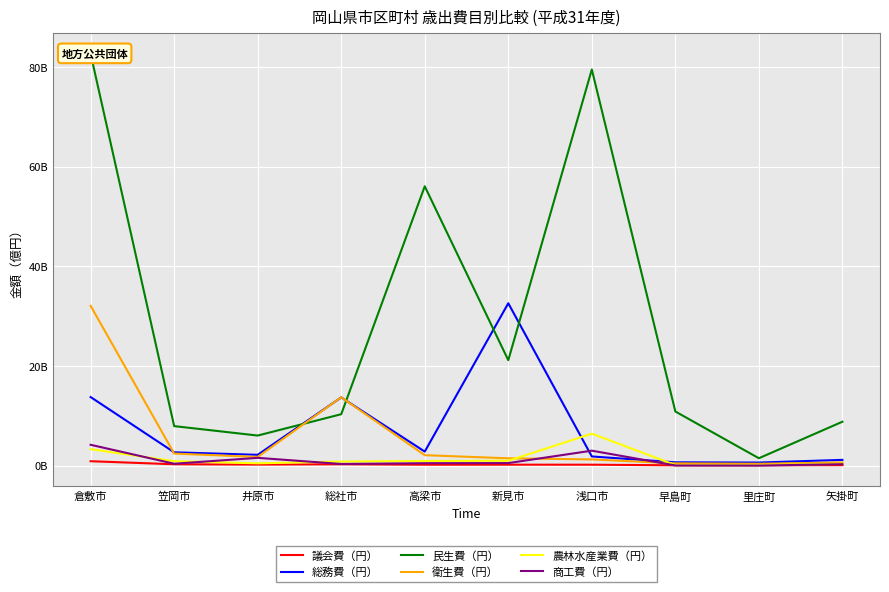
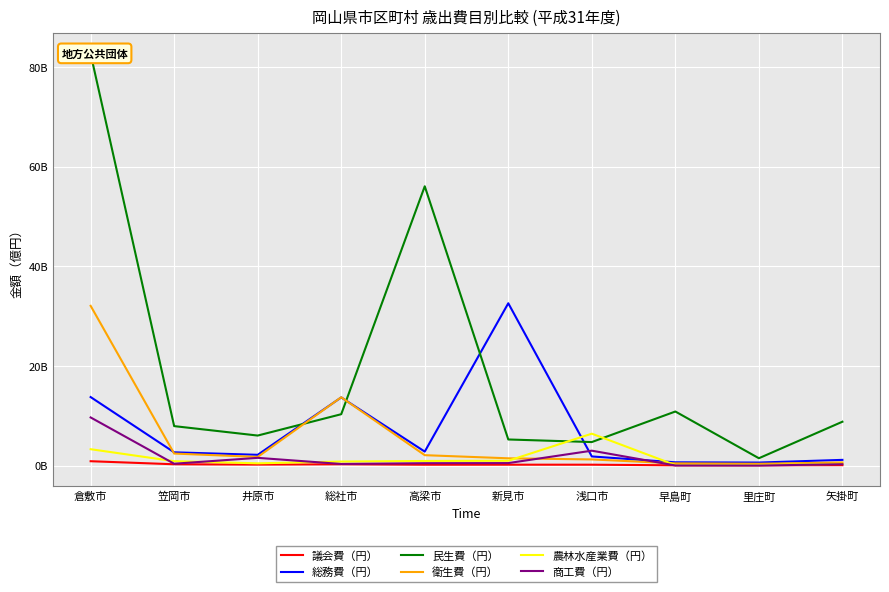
  {
    "議会費（円）": {
      "倉敷市": 1000000000,
      "浅口市": 0
    },
    "総務費（円）": {
      "倉敷市": 14000000000,
      "高梁市": 3000000000,
      "新見市": 33000000000,
      "浅口市": 2000000000,
      "矢掛町": 1000000000
    },
    "民生費（円）": {
      "笠岡市": 8000000000,
      "井原市": 6000000000,
      "総社市": 10000000000,
      "高梁市": 56000000000,
-     "新見市": 21000000000,
-     "浅口市": 79000000000,
+     "新見市": 5000000000,
+     "浅口市": 5000000000,
      "早島町": 11000000000,
      "里庄町": 1000000000,
      "矢掛町": 9000000000
    },
    "衛生費（円）": {
      "倉敷市": 32000000000,
      "高梁市": 2000000000,
      "浅口市": 1000000000
    },
    "農林水産業費（円）": {
      "倉敷市": 3000000000,
      "笠岡市": 1000000000,
      "浅口市": 6000000000
    },
    "商工費（円）": {
-     "倉敷市": 4000000000,
+     "倉敷市": 10000000000,
      "浅口市": 3000000000
    }
  }
